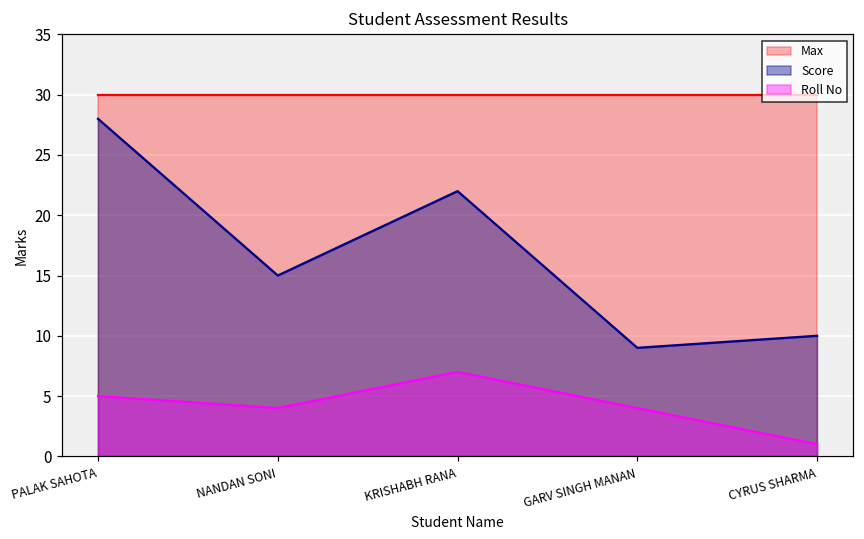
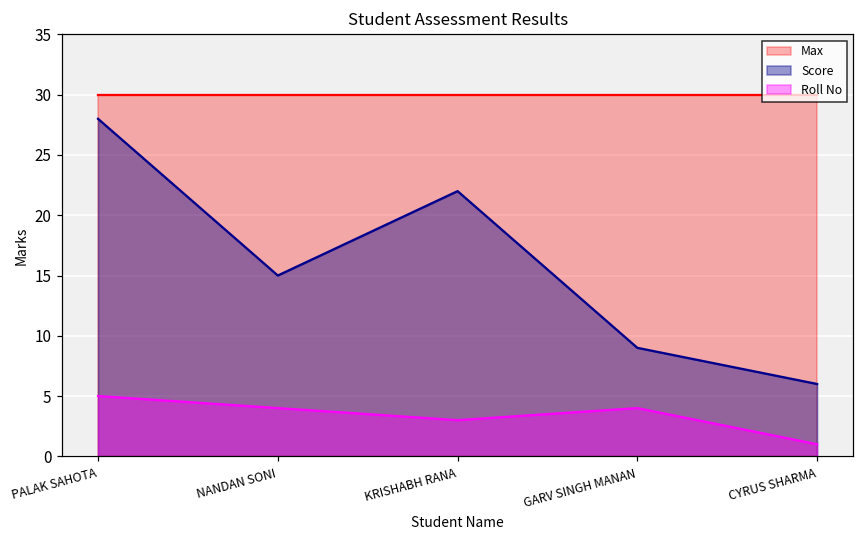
  {
    "Max": {
      "PALAK SAHOTA": 30,
      "NANDAN SONI": 30,
      "KRISHABH RANA": 30,
      "GARV SINGH MANAN": 30
    },
    "Score": {
      "PALAK SAHOTA": 28,
      "NANDAN SONI": 15,
      "KRISHABH RANA": 22,
      "GARV SINGH MANAN": 9,
-     "CYRUS SHARMA": 10
+     "CYRUS SHARMA": 6
    },
    "Roll No": {
      "PALAK SAHOTA": 5,
      "NANDAN SONI": 4,
-     "KRISHABH RANA": 7,
+     "KRISHABH RANA": 3,
      "GARV SINGH MANAN": 4,
      "CYRUS SHARMA": 1
    }
  }
